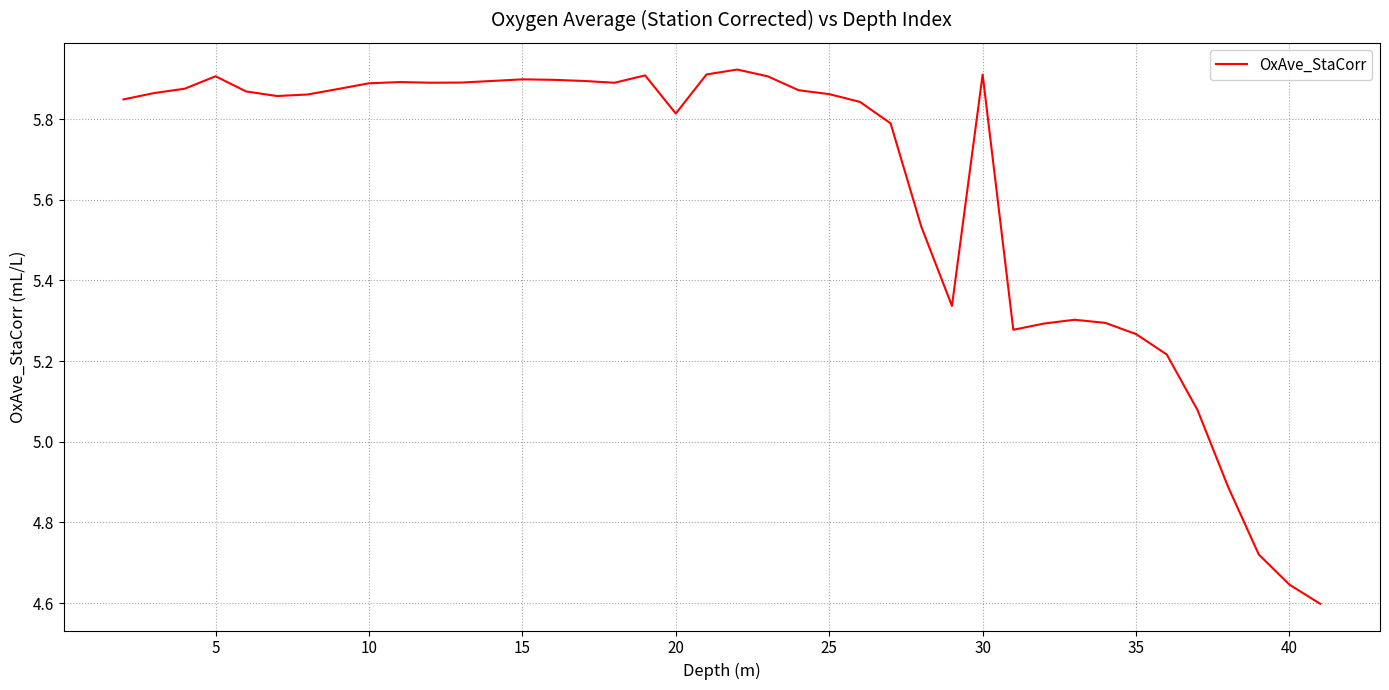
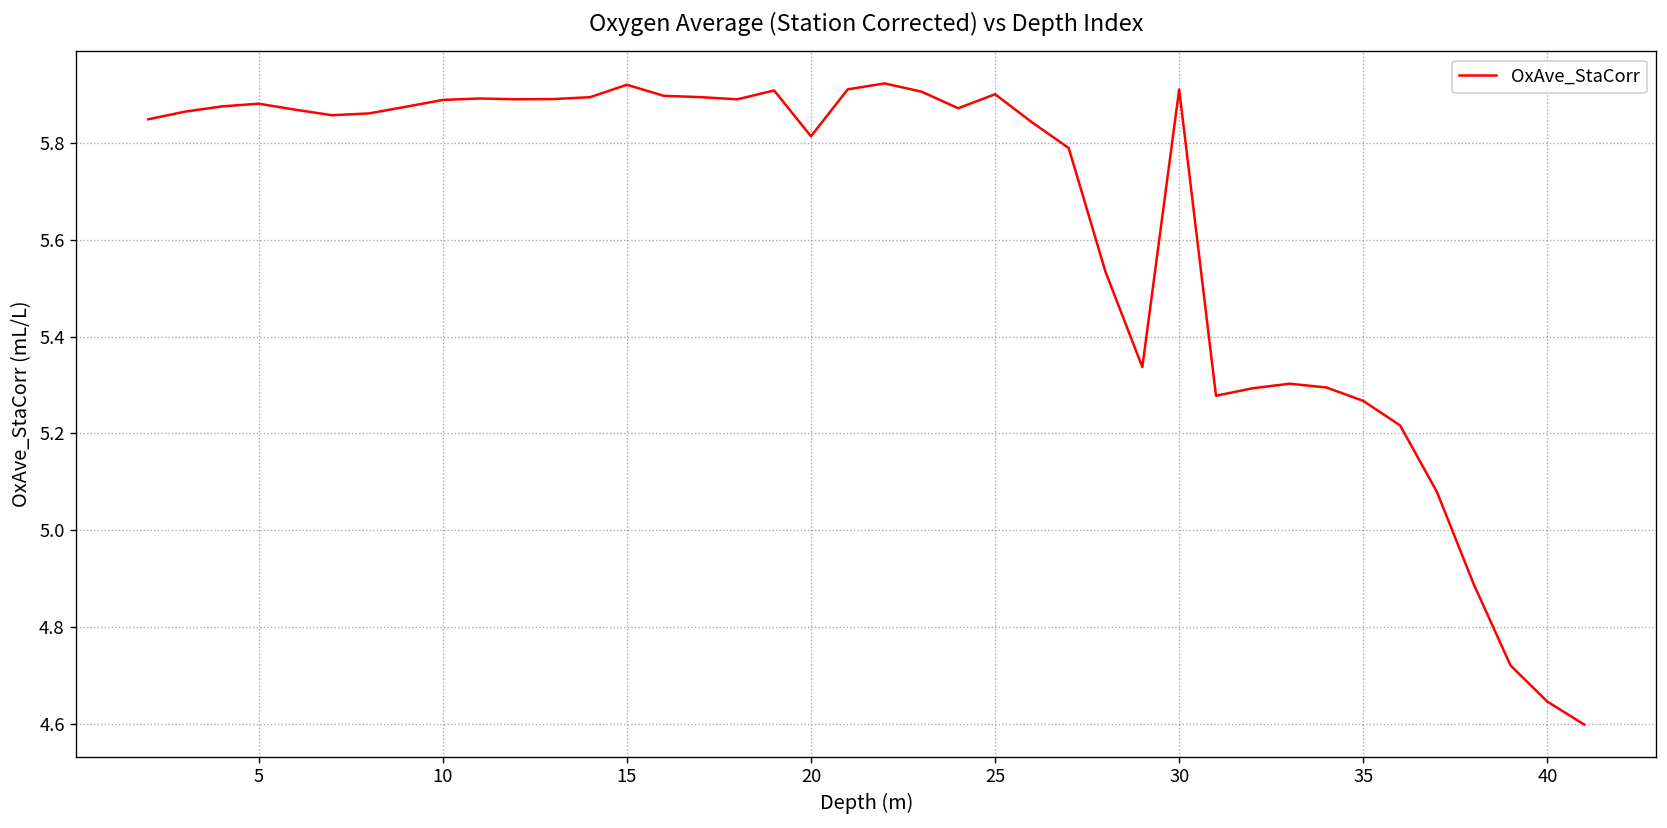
  {
-   "5": 5.91,
+   "5": 5.88,
    "10": 5.89,
-   "15": 5.90,
+   "15": 5.92,
    "20": 5.81,
-   "25": 5.86,
+   "25": 5.90,
    "30": 5.91,
    "35": 5.27,
    "40": 4.65
  }
